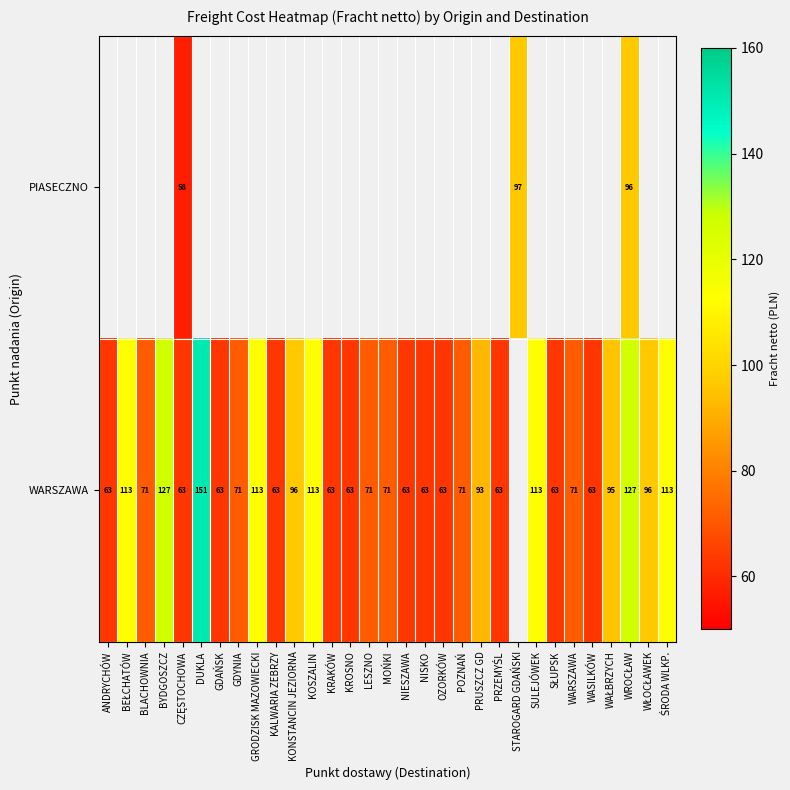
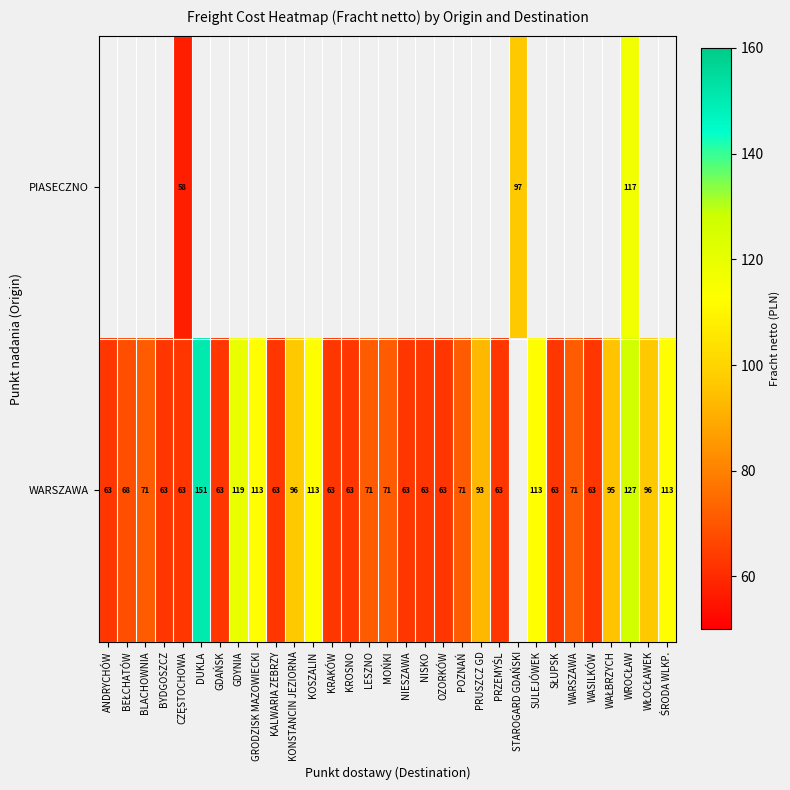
  {
    "PIASECZNO": {
      "CZĘSTOCHOWA": 58,
      "STAROGARD GDAŃSKI": 97,
-     "WROCŁAW": 96
+     "WROCŁAW": 117
    },
    "WARSZAWA": {
      "ANDRYCHÓW": 63,
-     "BEŁCHATÓW": 113,
+     "BEŁCHATÓW": 68,
      "BLACHOWNIA": 71,
-     "BYDGOSZCZ": 127,
+     "BYDGOSZCZ": 63,
      "CZĘSTOCHOWA": 63,
      "DUKLA": 151,
      "GDAŃSK": 63,
-     "GDYNIA": 71,
+     "GDYNIA": 119,
      "GRODZISK MAZOWIECKI": 113,
      "KALWARIA ZEBRZY": 63,
      "KONSTANCIN JEZIORNA": 96,
      "KOSZALIN": 113,
      "KRAKÓW": 63,
      "KROSNO": 63,
      "LESZNO": 71,
      "MOŃKI": 71,
      "NIESZAWA": 63,
      "NISKO": 63,
      "OZORKÓW": 63,
      "POZNAŃ": 71,
      "PRUSZCZ GD": 93,
      "PRZEMYŚL": 63,
      "SULEJÓWEK": 113,
      "SŁUPSK": 63,
      "WARSZAWA": 71,
      "WASILKÓW": 63,
      "WAŁBRZYCH": 95,
      "WROCŁAW": 127,
      "WŁOCŁAWEK": 96,
      "ŚRODA WLKP.": 113
    }
  }
